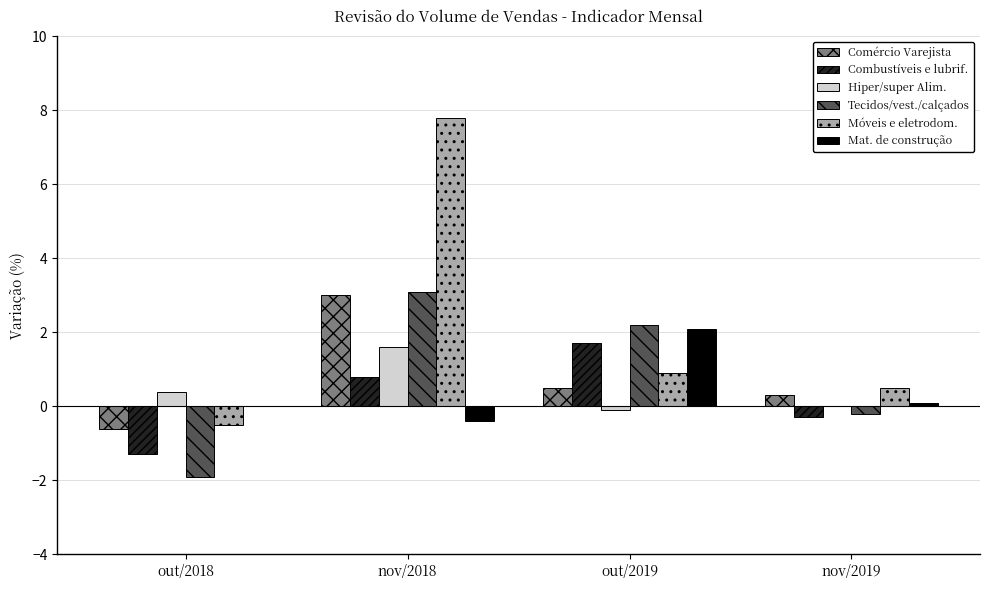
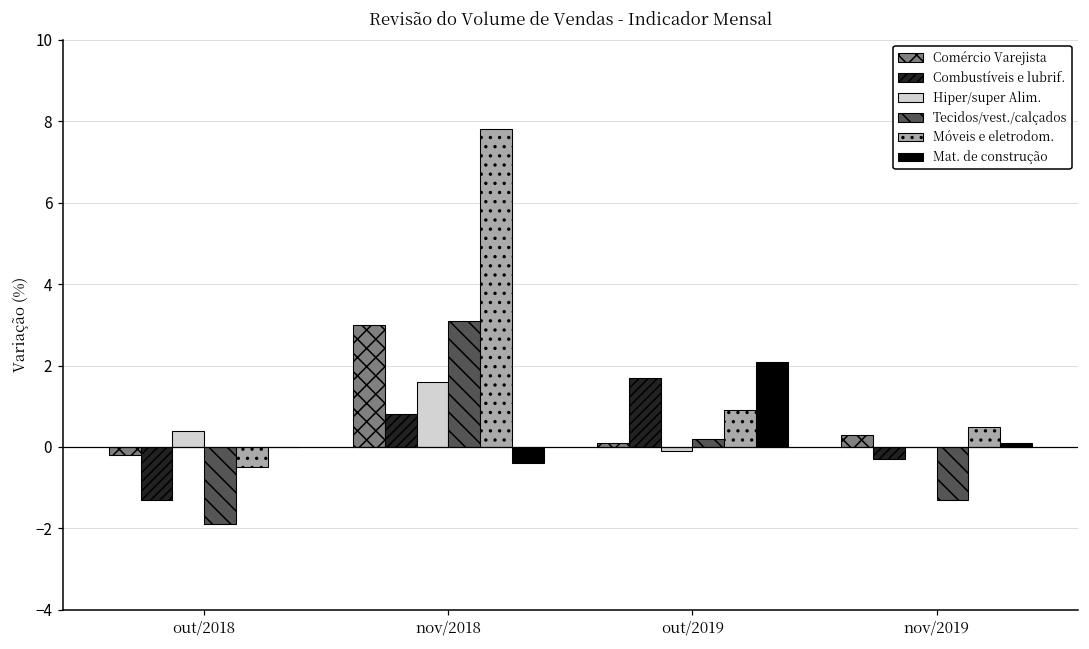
  {
    "Comércio Varejista": {
-     "out/2018": -0.6,
+     "out/2018": -0.2,
      "nov/2018": 3.0,
-     "out/2019": 0.5,
+     "out/2019": 0.1,
      "nov/2019": 0.3
    },
    "Hiper/super Alim.": {
      "out/2018": 0.4,
      "nov/2018": 1.6,
      "out/2019": -0.1,
      "nov/2019": 0.0
    },
    "Tecidos/vest./calçados": {
      "out/2018": -1.9,
      "nov/2018": 3.1,
-     "out/2019": 2.2,
-     "nov/2019": -0.2
+     "out/2019": 0.2,
+     "nov/2019": -1.3
    },
    "Móveis e eletrodom.": {
      "out/2018": -0.5,
      "nov/2018": 7.8,
      "out/2019": 0.9,
      "nov/2019": 0.5
    }
  }
